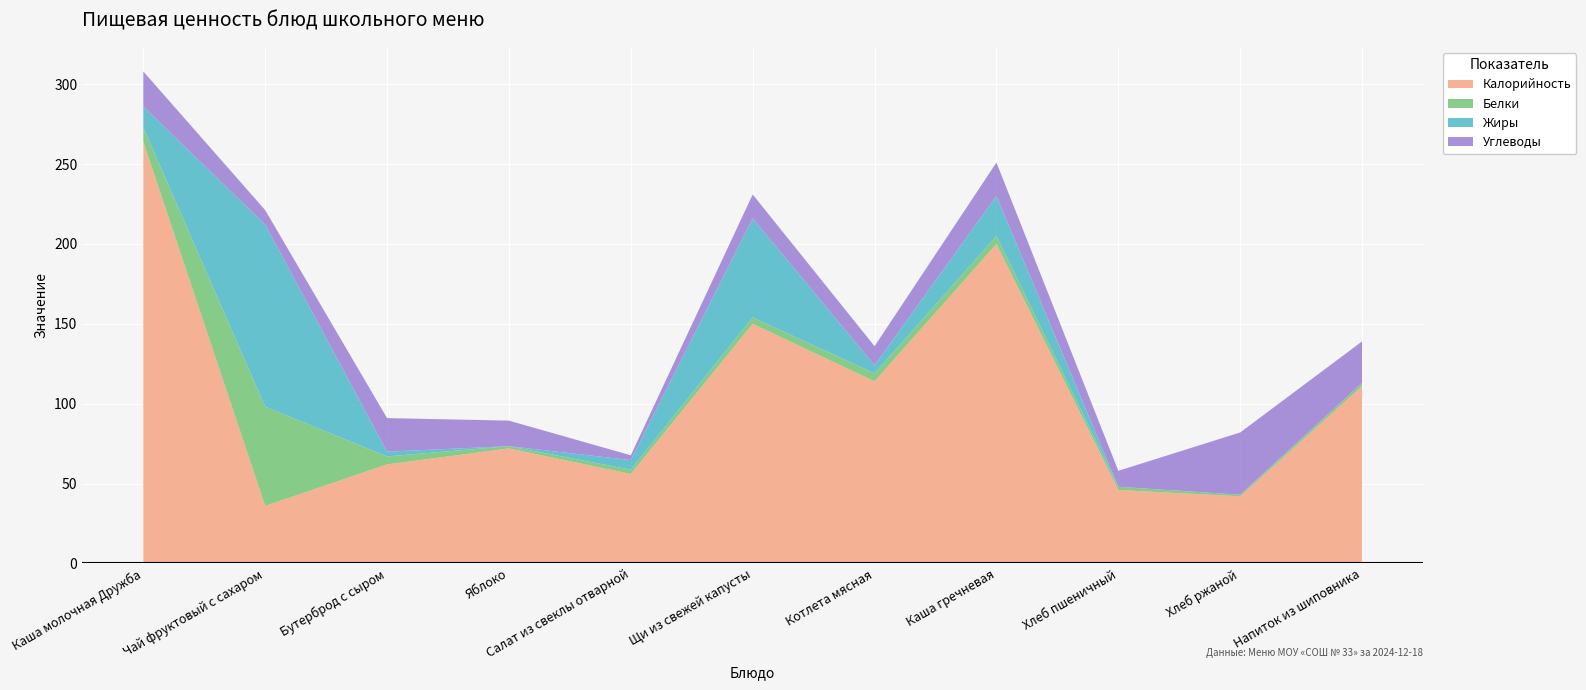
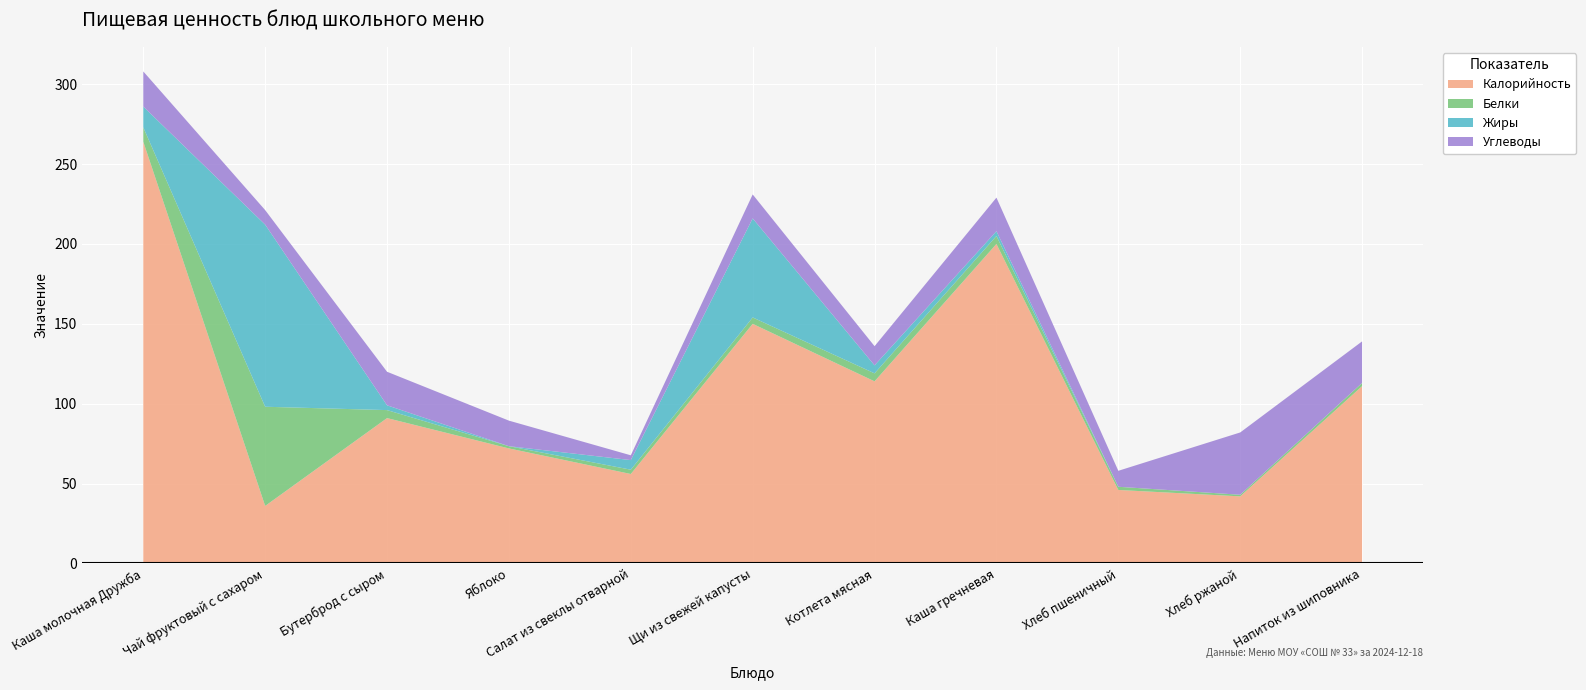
  {
    "Калорийность": {
      "Каша молочная Дружба": 264,
      "Чай фруктовый с сахаром": 36,
-     "Бутерброд с сыром": 62,
+     "Бутерброд с сыром": 91,
      "Салат из свеклы отварной": 56,
      "Щи из свежей капусты": 150,
      "Котлета мясная": 114,
      "Каша гречневая": 200,
      "Хлеб пшеничный": 46,
      "Напиток из шиповника": 111
    },
    "Белки": {
      "Каша молочная Дружба": 9,
      "Чай фруктовый с сахаром": 62,
      "Бутерброд с сыром": 5,
      "Салат из свеклы отварной": 3,
      "Щи из свежей капусты": 4,
      "Котлета мясная": 5,
      "Каша гречневая": 5
    },
    "Жиры": {
      "Каша молочная Дружба": 13,
      "Чай фруктовый с сахаром": 114,
      "Бутерброд с сыром": 3,
      "Салат из свеклы отварной": 6,
      "Щи из свежей капусты": 62,
      "Котлета мясная": 5,
-     "Каша гречневая": 25
+     "Каша гречневая": 3
    },
    "Углеводы": {
      "Каша молочная Дружба": 22,
      "Чай фруктовый с сахаром": 9,
      "Бутерброд с сыром": 21,
      "Яблоко": 16,
      "Салат из свеклы отварной": 3,
      "Щи из свежей капусты": 15,
      "Котлета мясная": 12,
      "Каша гречневая": 21,
      "Хлеб пшеничный": 10,
      "Хлеб ржаной": 39,
      "Напиток из шиповника": 26
    }
  }
